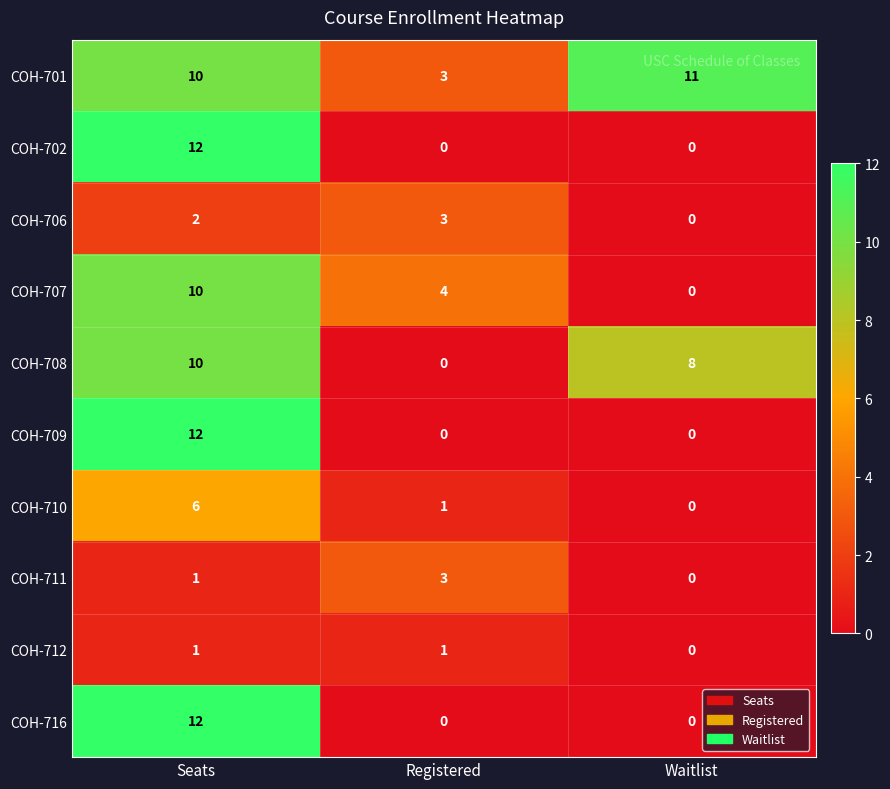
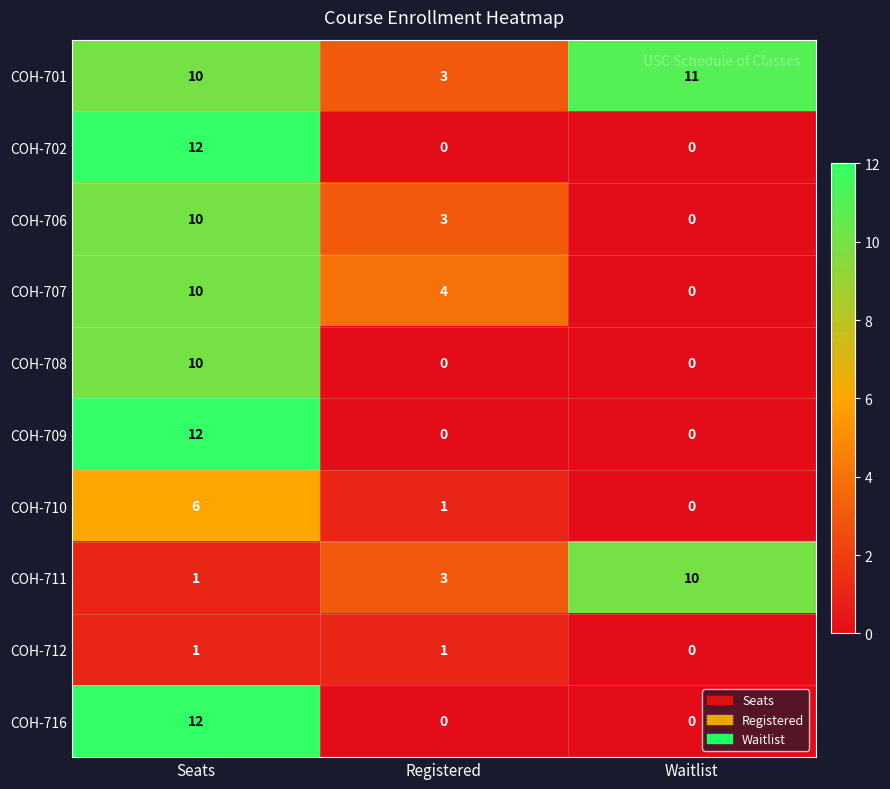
  {
    "COH-701": {
      "Seats": 10,
      "Registered": 3
    },
    "COH-702": {
      "Seats": 12,
      "Registered": 0,
      "Waitlist": 0
    },
    "COH-706": {
-     "Seats": 2,
+     "Seats": 10,
      "Registered": 3,
      "Waitlist": 0
    },
    "COH-707": {
      "Seats": 10,
      "Registered": 4,
      "Waitlist": 0
    },
    "COH-708": {
      "Seats": 10,
      "Registered": 0,
-     "Waitlist": 8
+     "Waitlist": 0
    },
    "COH-709": {
      "Seats": 12,
      "Registered": 0,
      "Waitlist": 0
    },
    "COH-710": {
      "Seats": 6,
      "Registered": 1,
      "Waitlist": 0
    },
    "COH-711": {
      "Seats": 1,
      "Registered": 3,
-     "Waitlist": 0
+     "Waitlist": 10
    },
    "COH-712": {
      "Seats": 1,
      "Registered": 1,
      "Waitlist": 0
    },
    "COH-716": {
      "Seats": 12,
      "Registered": 0,
      "Waitlist": 0
    }
  }
